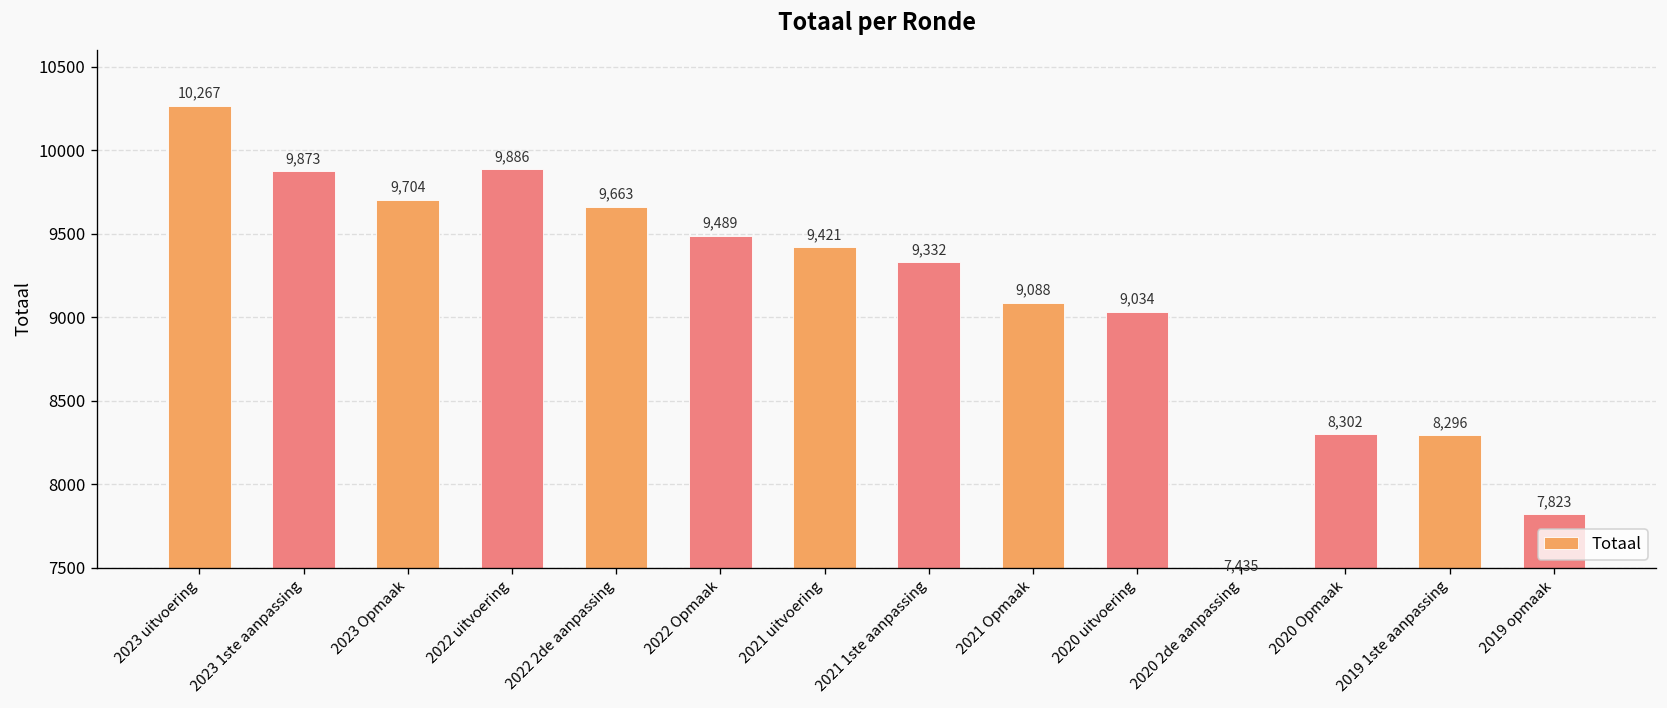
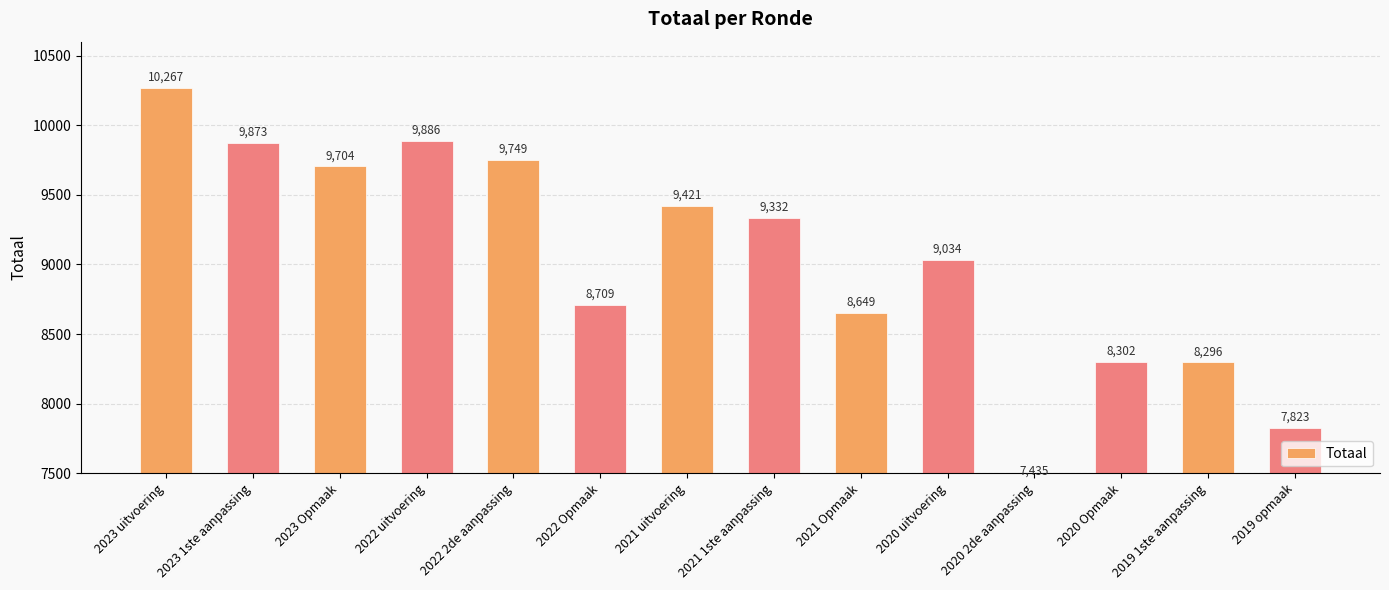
  {
    "2023 uitvoering": "10,267",
    "2023 1ste aanpassing": "9,873",
    "2023 Opmaak": "9,704",
    "2022 uitvoering": "9,886",
-   "2022 2de aanpassing": "9,663",
-   "2022 Opmaak": "9,489",
+   "2022 2de aanpassing": "9,749",
+   "2022 Opmaak": "8,709",
    "2021 uitvoering": "9,421",
    "2021 1ste aanpassing": "9,332",
-   "2021 Opmaak": "9,088",
+   "2021 Opmaak": "8,649",
    "2020 uitvoering": "9,034",
    "2020 Opmaak": "8,302",
    "2019 1ste aanpassing": "8,296",
    "2019 opmaak": "7,823"
  }
